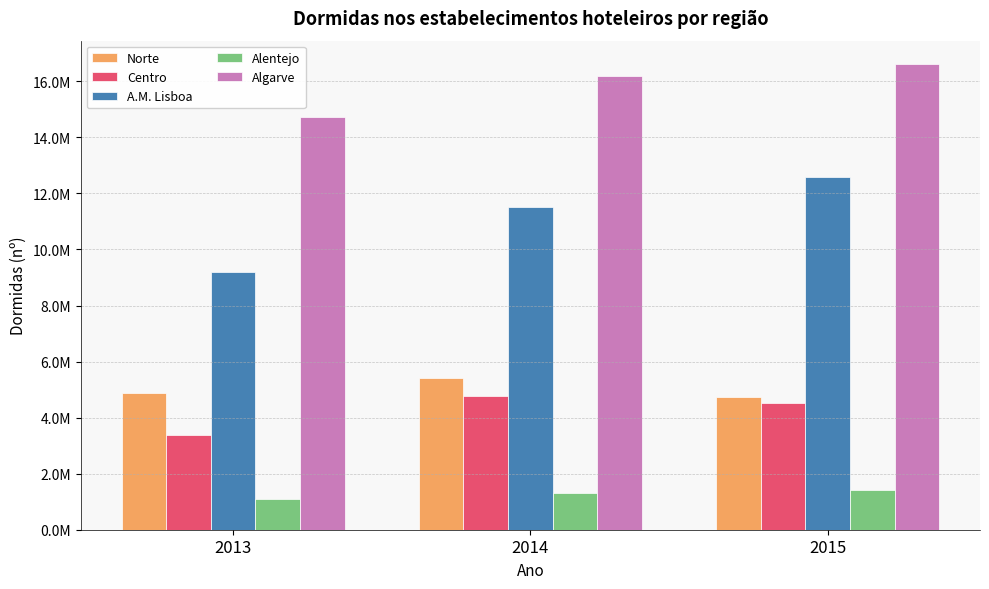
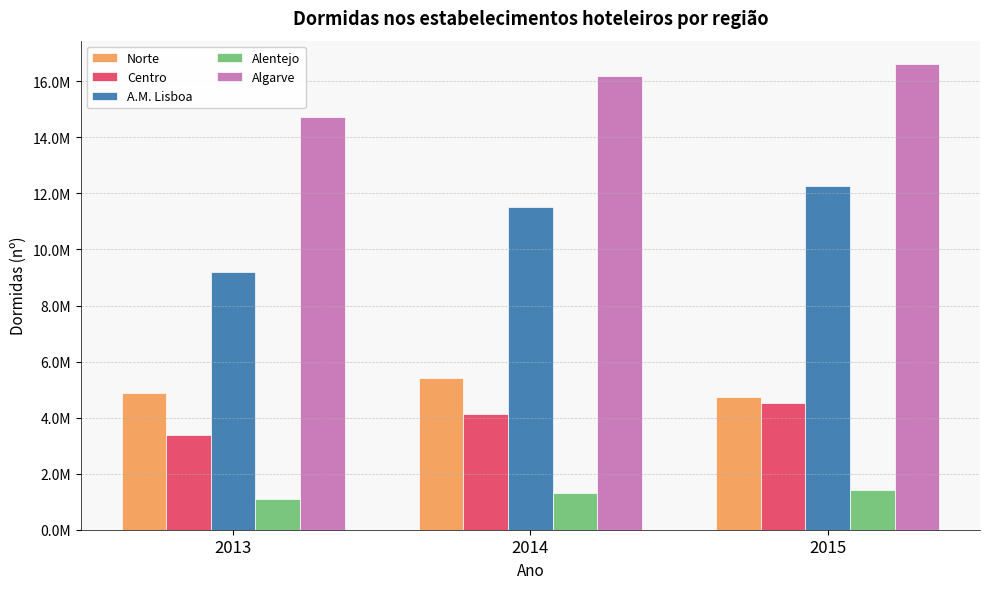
  {
    "Norte": {
      "2013": 4900000,
      "2014": 5400000,
      "2015": 4700000
    },
    "Centro": {
      "2013": 3400000,
-     "2014": 4800000,
+     "2014": 4100000,
      "2015": 4500000
    },
    "A.M. Lisboa": {
      "2013": 9200000,
      "2014": 11500000,
-     "2015": 12600000
+     "2015": 12300000
    },
    "Alentejo": {
      "2013": 1100000,
      "2014": 1300000,
      "2015": 1400000
    },
    "Algarve": {
      "2013": 14700000,
      "2014": 16200000,
      "2015": 16600000
    }
  }
